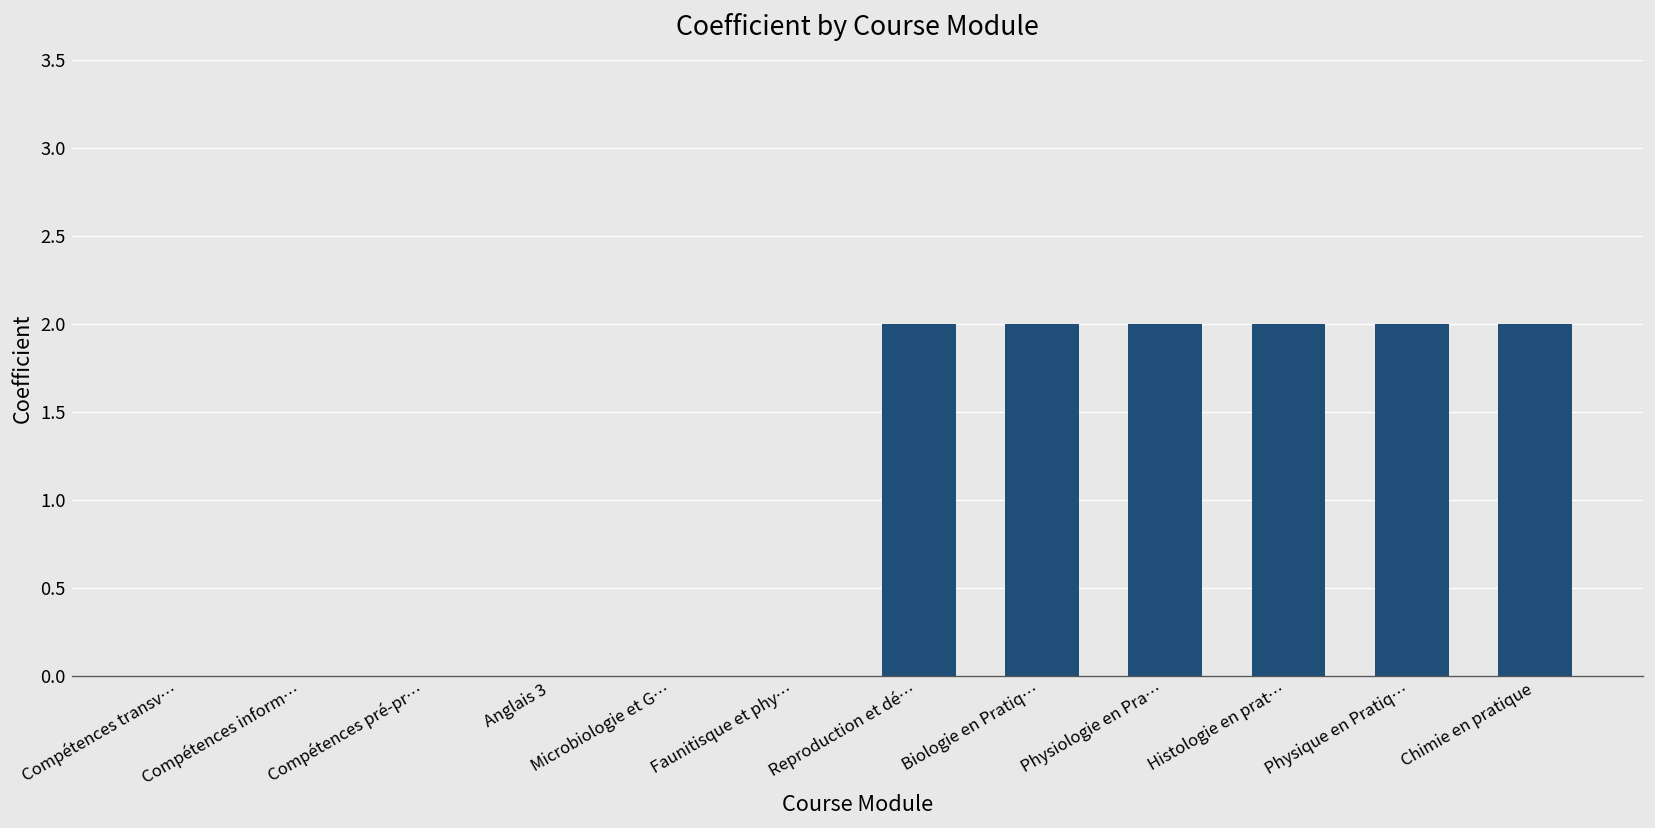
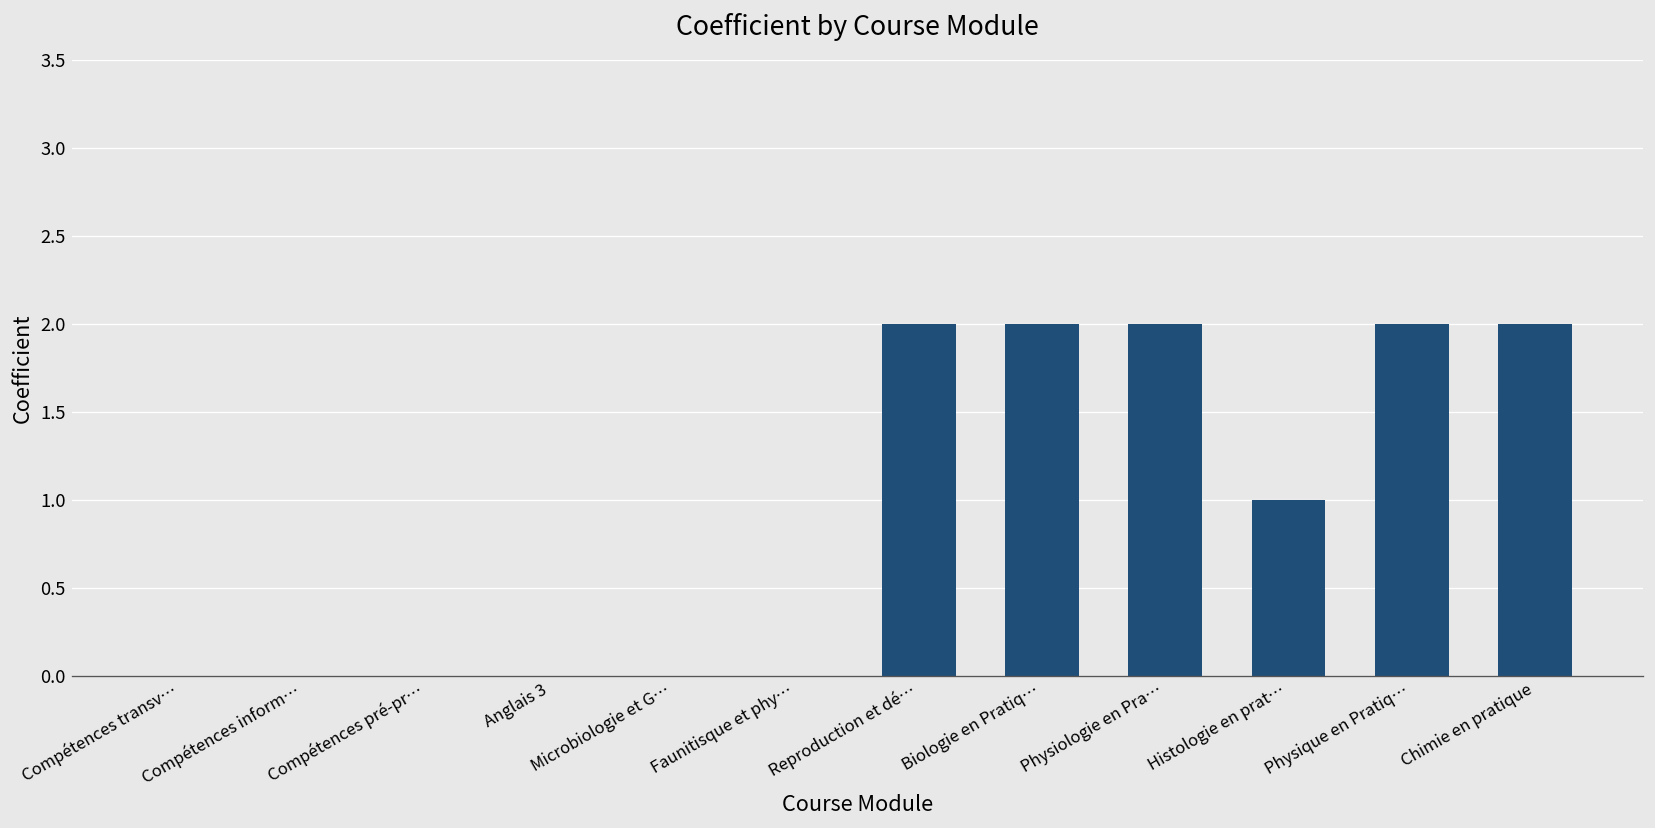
  {
    "Compétences transv…": 0,
    "Compétences inform…": 0,
    "Compétences pré-pr…": 0,
    "Anglais 3": 0,
    "Microbiologie et G…": 0,
    "Faunitisque et phy…": 0,
    "Reproduction et dé…": 2,
    "Biologie en Pratiq…": 2,
    "Physiologie en Pra…": 2,
-   "Histologie en prat…": 2,
+   "Histologie en prat…": 1,
    "Physique en Pratiq…": 2,
    "Chimie en pratique": 2
  }
